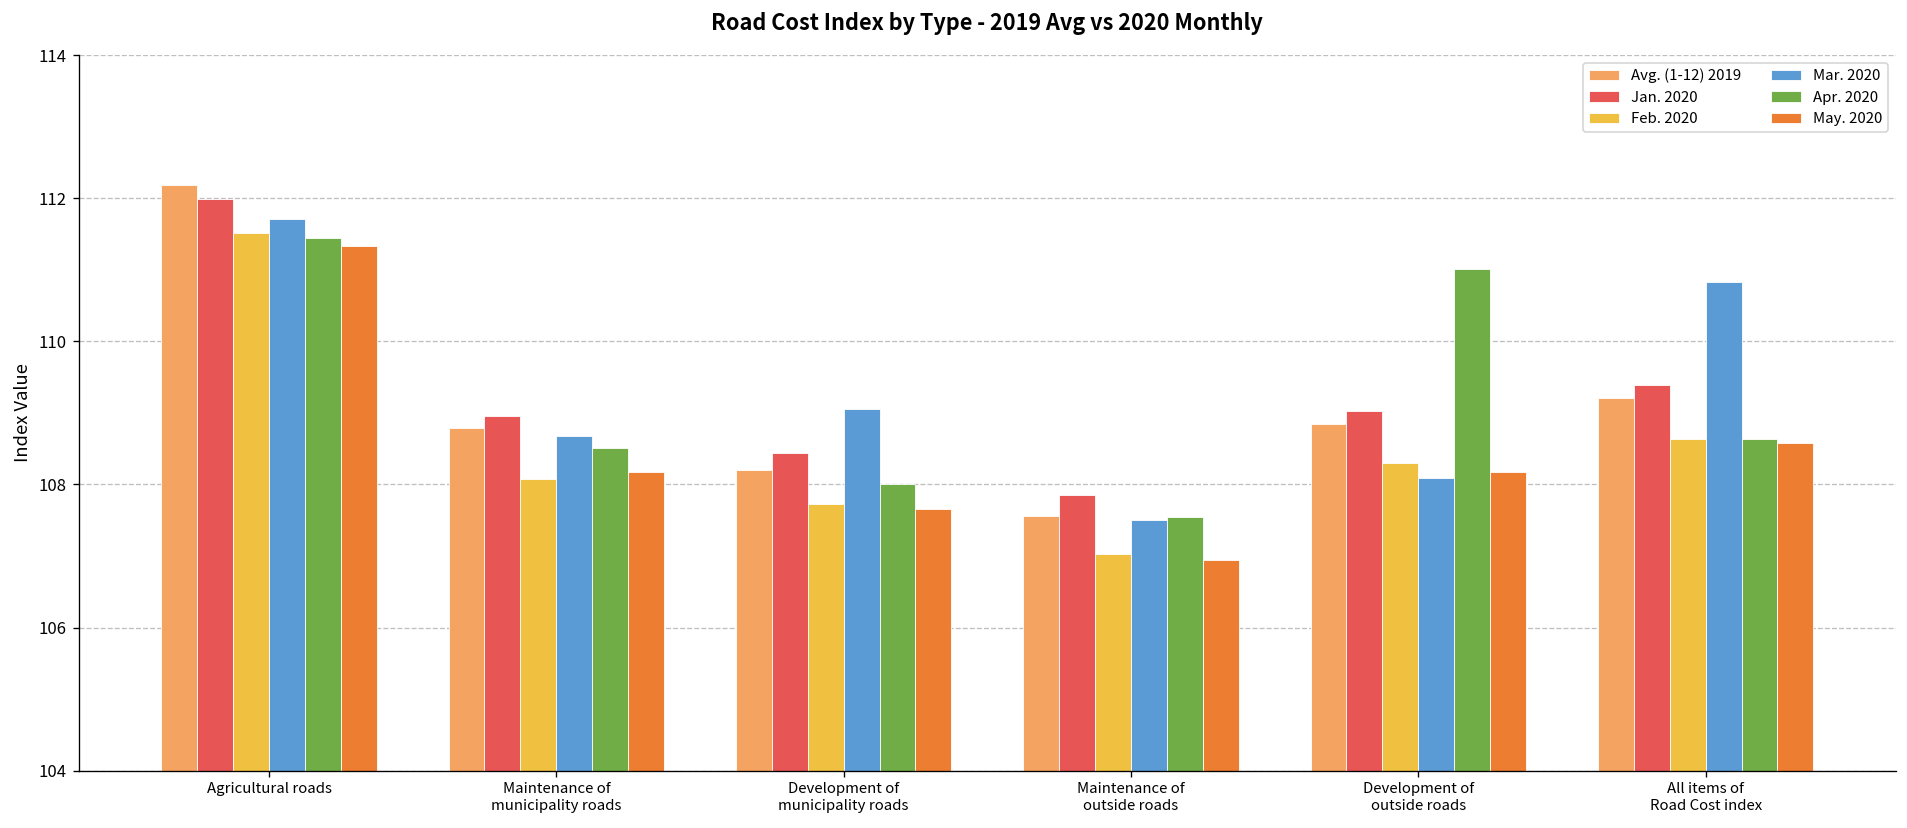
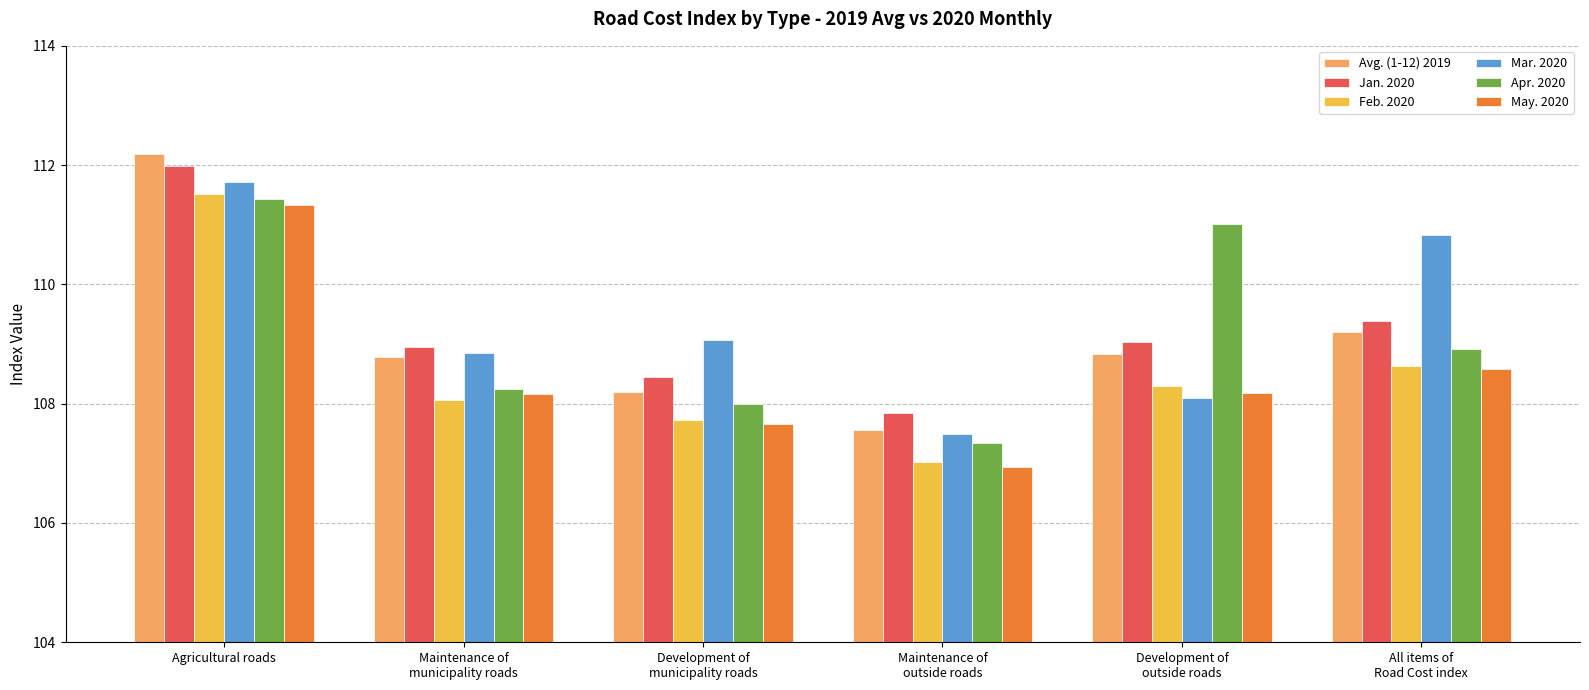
  {
    "Mar. 2020": {
      "Agricultural roads": 111.7,
-     "Maintenance of municipality roads": 108.7,
+     "Maintenance of municipality roads": 108.9,
      "Development of municipality roads": 109.1,
      "Maintenance of outside roads": 107.5,
      "Development of outside roads": 108.1,
      "All items of Road Cost index": 110.8
    },
    "Apr. 2020": {
      "Agricultural roads": 111.4,
-     "Maintenance of municipality roads": 108.5,
+     "Maintenance of municipality roads": 108.3,
      "Development of municipality roads": 108.0,
-     "Maintenance of outside roads": 107.5,
+     "Maintenance of outside roads": 107.3,
      "Development of outside roads": 111.0,
-     "All items of Road Cost index": 108.6
+     "All items of Road Cost index": 108.9
    }
  }
